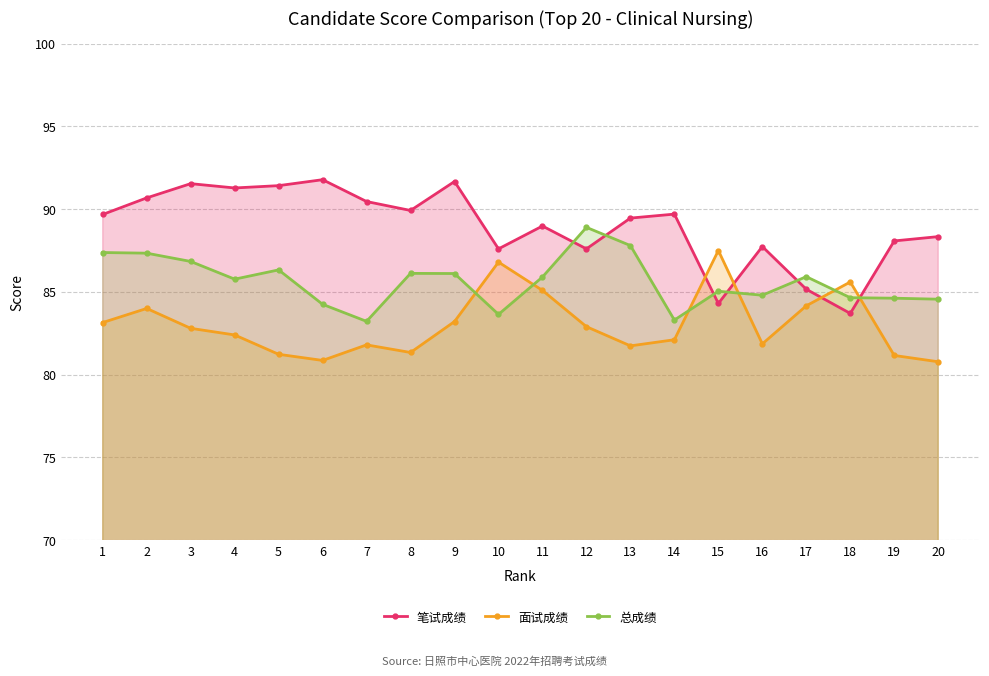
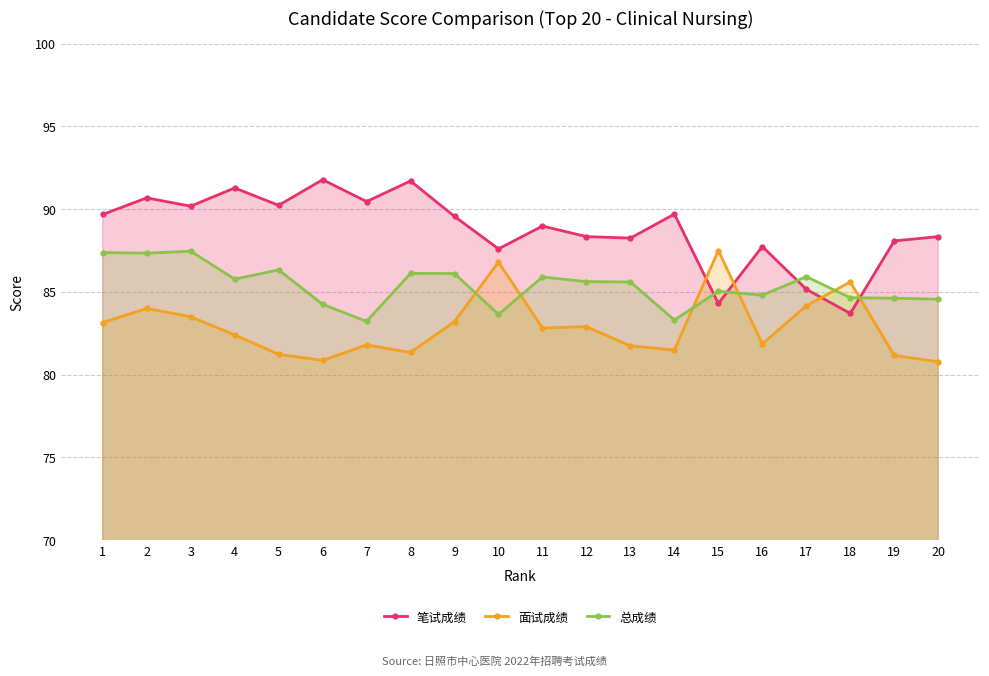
  {
    "笔试成绩": {
      "1": 89.7,
      "2": 90.7,
-     "3": 91.5,
+     "3": 90.2,
      "4": 91.3,
-     "5": 91.4,
+     "5": 90.2,
      "6": 91.8,
      "7": 90.5,
-     "8": 89.9,
-     "9": 91.7,
+     "8": 91.7,
+     "9": 89.6,
      "10": 87.6,
      "11": 89.0,
-     "12": 87.6,
-     "13": 89.5,
+     "12": 88.3,
+     "13": 88.3,
      "14": 89.7,
      "15": 84.3,
      "16": 87.7,
      "17": 85.2,
      "18": 83.7,
      "19": 88.1,
      "20": 88.3
    },
    "面试成绩": {
      "1": 83.2,
      "2": 84.0,
-     "3": 82.8,
+     "3": 83.5,
      "4": 82.4,
      "5": 81.2,
      "6": 80.9,
      "7": 81.8,
      "8": 81.3,
      "9": 83.2,
      "10": 86.8,
-     "11": 85.1,
+     "11": 82.8,
      "12": 82.9,
      "13": 81.7,
-     "14": 82.1,
+     "14": 81.5,
      "15": 87.5,
      "16": 81.9,
      "17": 84.2,
      "18": 85.6,
      "19": 81.2,
      "20": 80.8
    },
    "总成绩": {
      "1": 87.4,
      "2": 87.3,
-     "3": 86.8,
+     "3": 87.5,
      "4": 85.8,
      "5": 86.3,
      "6": 84.3,
      "7": 83.2,
      "8": 86.1,
      "9": 86.1,
      "10": 83.6,
      "11": 85.9,
-     "12": 88.9,
-     "13": 87.8,
+     "12": 85.6,
+     "13": 85.6,
      "14": 83.3,
      "15": 85.0,
      "16": 84.8,
      "17": 85.9,
      "18": 84.7,
      "19": 84.6,
      "20": 84.6
    }
  }
